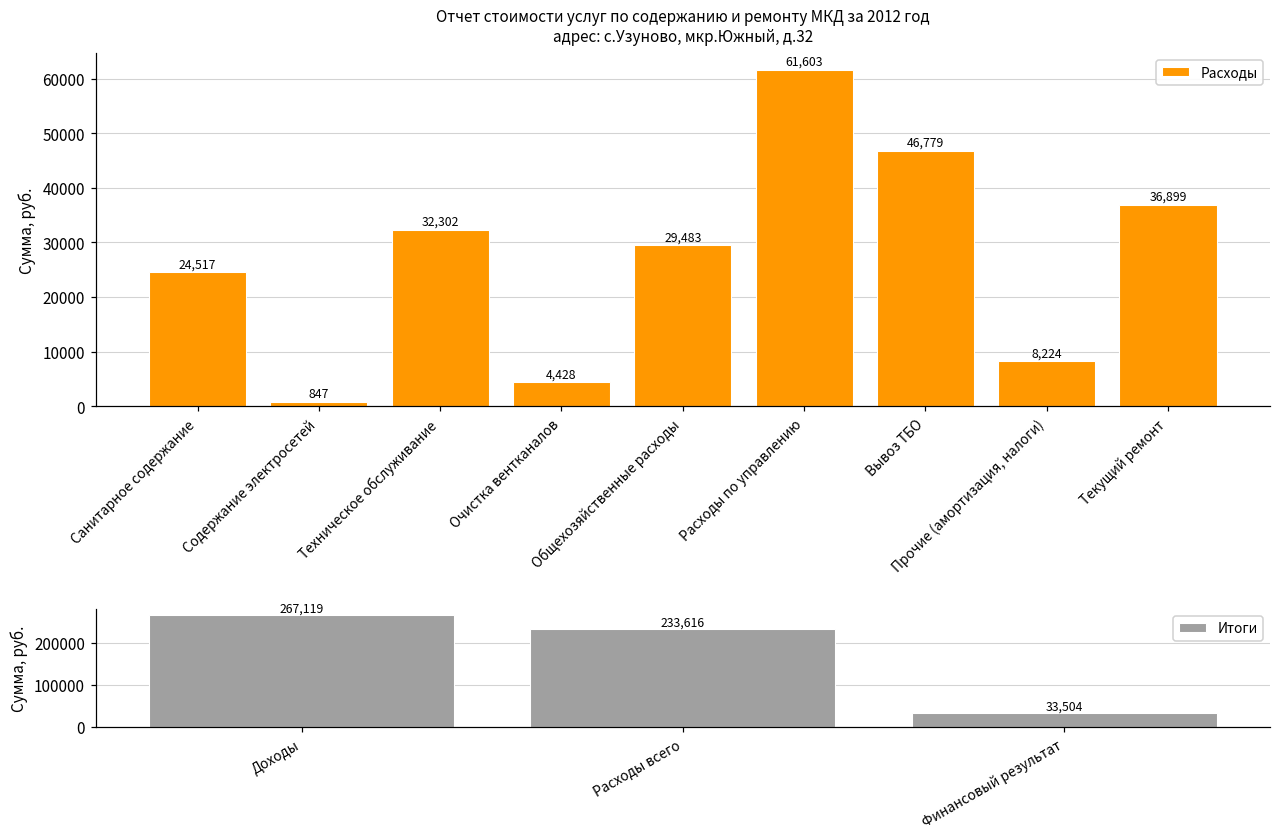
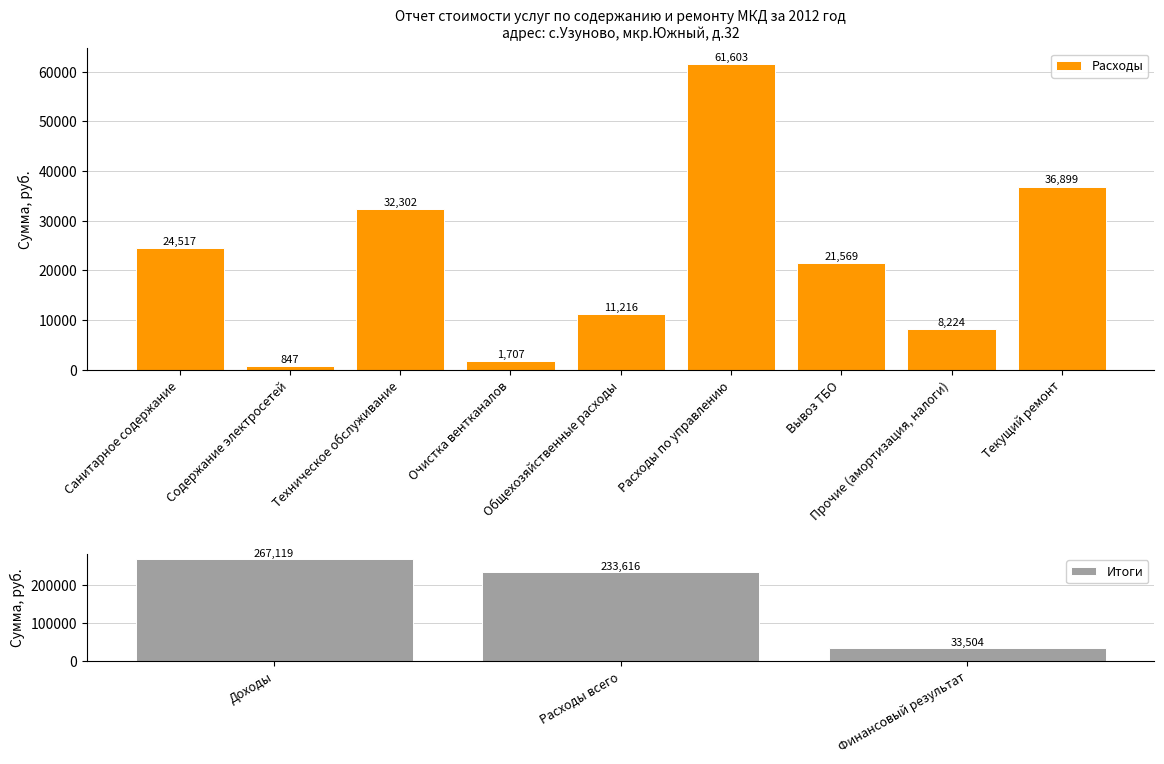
  {
    "Отчет стоимости услуг по содержанию и ремонту МКД за 2012 год адрес: с.Узуново, мкр.Южный, д.32": {
      "Санитарное содержание": "24,517",
      "Содержание электросетей": "847",
      "Техническое обслуживание": "32,302",
-     "Очистка вентканалов": "4,428",
-     "Общехозяйственные расходы": "29,483",
+     "Очистка вентканалов": "1,707",
+     "Общехозяйственные расходы": "11,216",
      "Расходы по управлению": "61,603",
-     "Вывоз ТБО": "46,779",
+     "Вывоз ТБО": "21,569",
      "Прочие (амортизация, налоги)": "8,224",
      "Текущий ремонт": "36,899"
    }
  }
